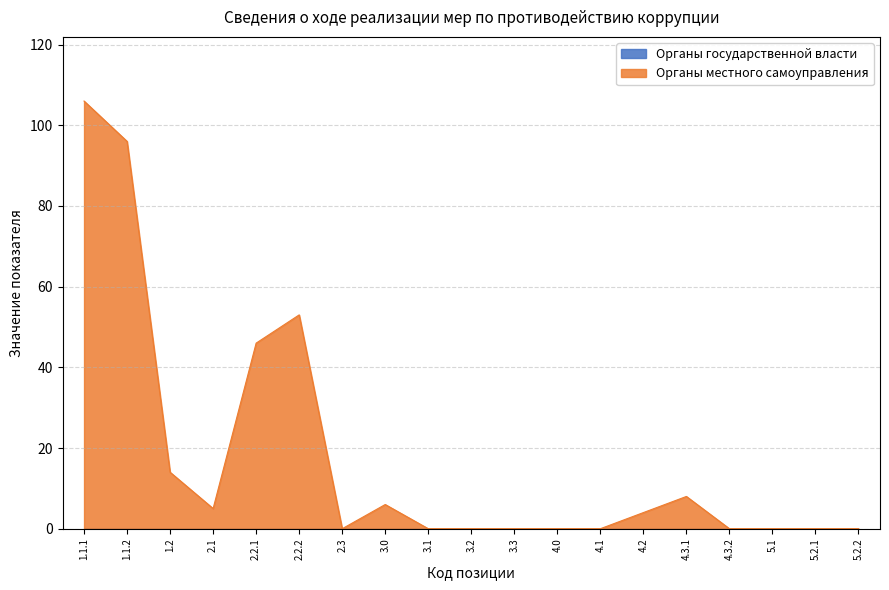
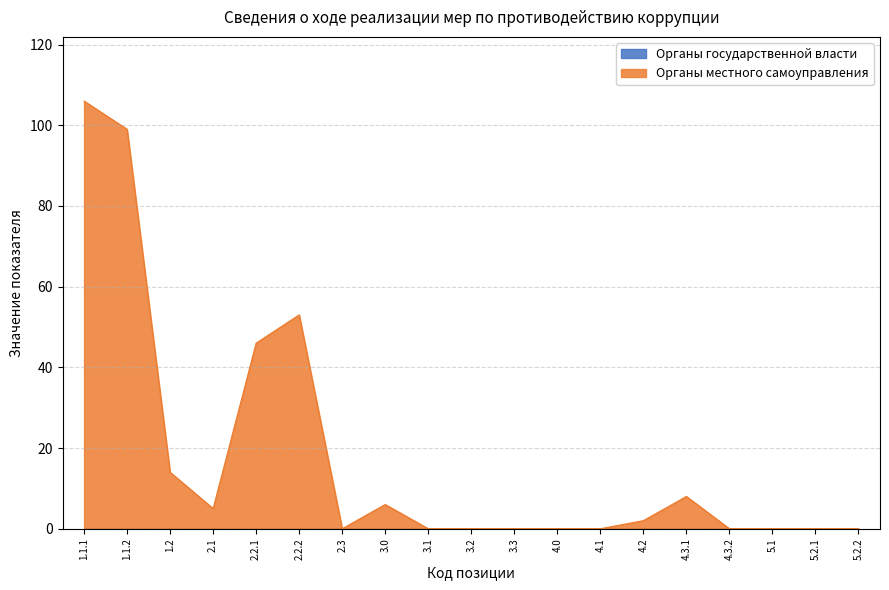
  {
    "Органы государственной власти": {
      "1.1.1": 0,
      "1.1.2": 0,
      "1.2": 0,
      "2.1": 0,
      "2.2.1": 0,
      "2.2.2": 0,
      "3.0": 0,
      "4.2": 0,
      "4.3.1": 0
    },
    "Органы местного самоуправления": {
      "1.1.1": 106,
-     "1.1.2": 96,
+     "1.1.2": 99,
      "1.2": 14,
      "2.1": 5,
      "2.2.1": 46,
      "2.2.2": 53,
      "3.0": 6,
-     "4.2": 4,
+     "4.2": 2,
      "4.3.1": 8
    }
  }
